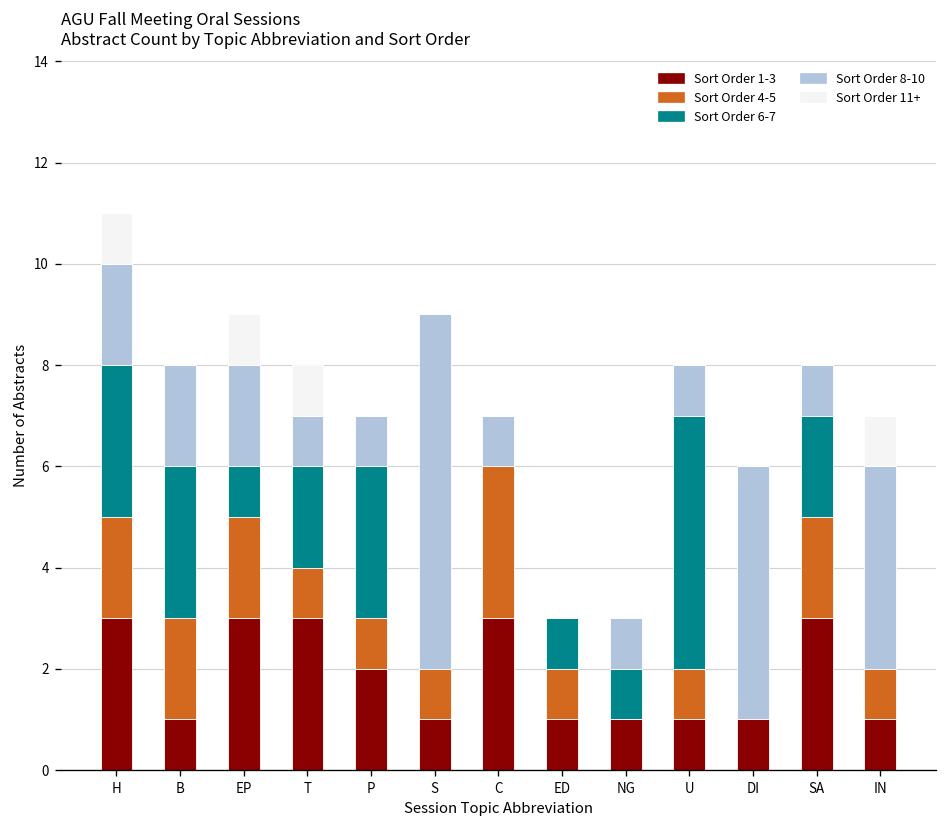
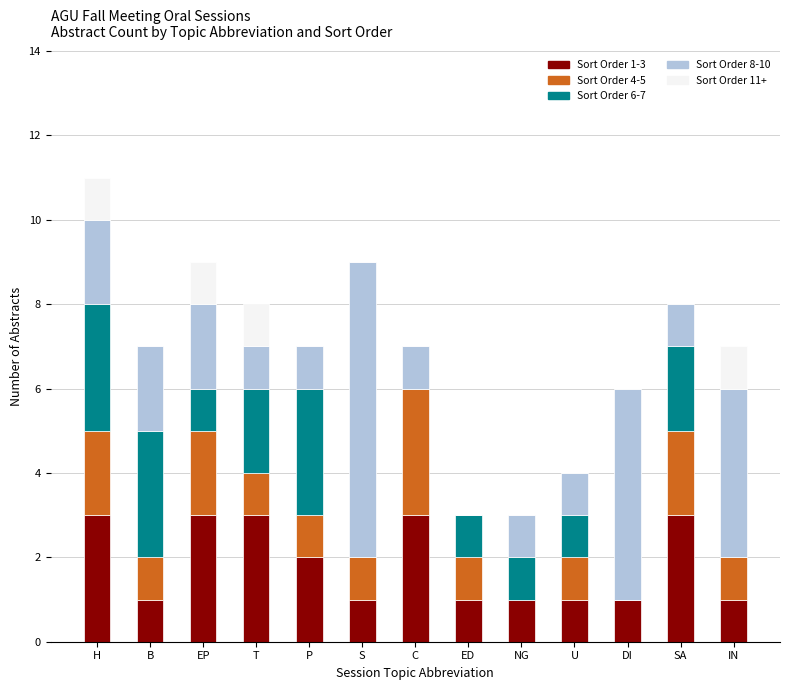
  {
    "Sort Order 1-3": {
      "H": 3,
      "B": 1,
      "EP": 3,
      "T": 3,
      "P": 2,
      "S": 1,
      "C": 3,
      "ED": 1,
      "NG": 1,
      "U": 1,
      "DI": 1,
      "SA": 3,
      "IN": 1
    },
    "Sort Order 4-5": {
      "H": 2,
-     "B": 2,
+     "B": 1,
      "EP": 2,
      "T": 1,
      "P": 1,
      "S": 1,
      "C": 3,
      "ED": 1,
      "NG": 0,
      "U": 1,
      "DI": 0,
      "SA": 2,
      "IN": 1
    },
    "Sort Order 6-7": {
      "H": 3,
      "B": 3,
      "EP": 1,
      "T": 2,
      "P": 3,
      "S": 0,
      "C": 0,
      "ED": 1,
      "NG": 1,
-     "U": 5,
+     "U": 1,
      "DI": 0,
      "SA": 2,
      "IN": 0
    },
    "Sort Order 8-10": {
      "H": 2,
      "B": 2,
      "EP": 2,
      "T": 1,
      "P": 1,
      "S": 7,
      "C": 1,
      "ED": 0,
      "NG": 1,
      "U": 1,
      "DI": 5,
      "SA": 1,
      "IN": 4
    },
    "Sort Order 11+": {
      "H": 1,
      "B": 0,
      "EP": 1,
      "T": 1,
      "P": 0,
      "S": 0,
      "C": 0,
      "ED": 0,
      "NG": 0,
      "U": 0,
      "DI": 0,
      "SA": 0,
      "IN": 1
    }
  }
